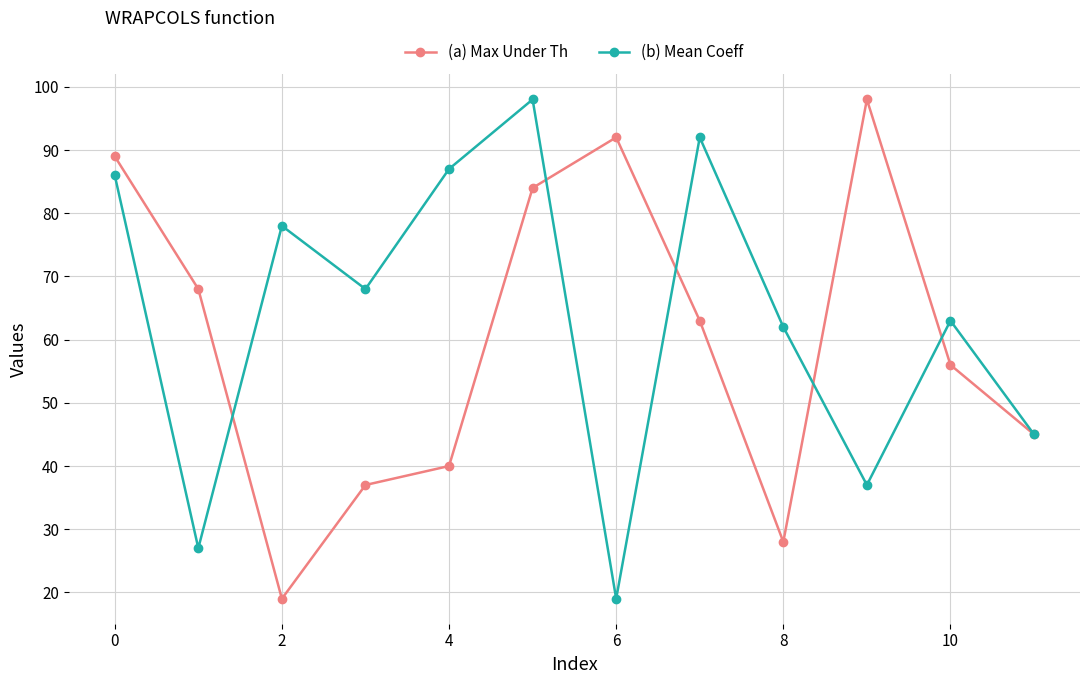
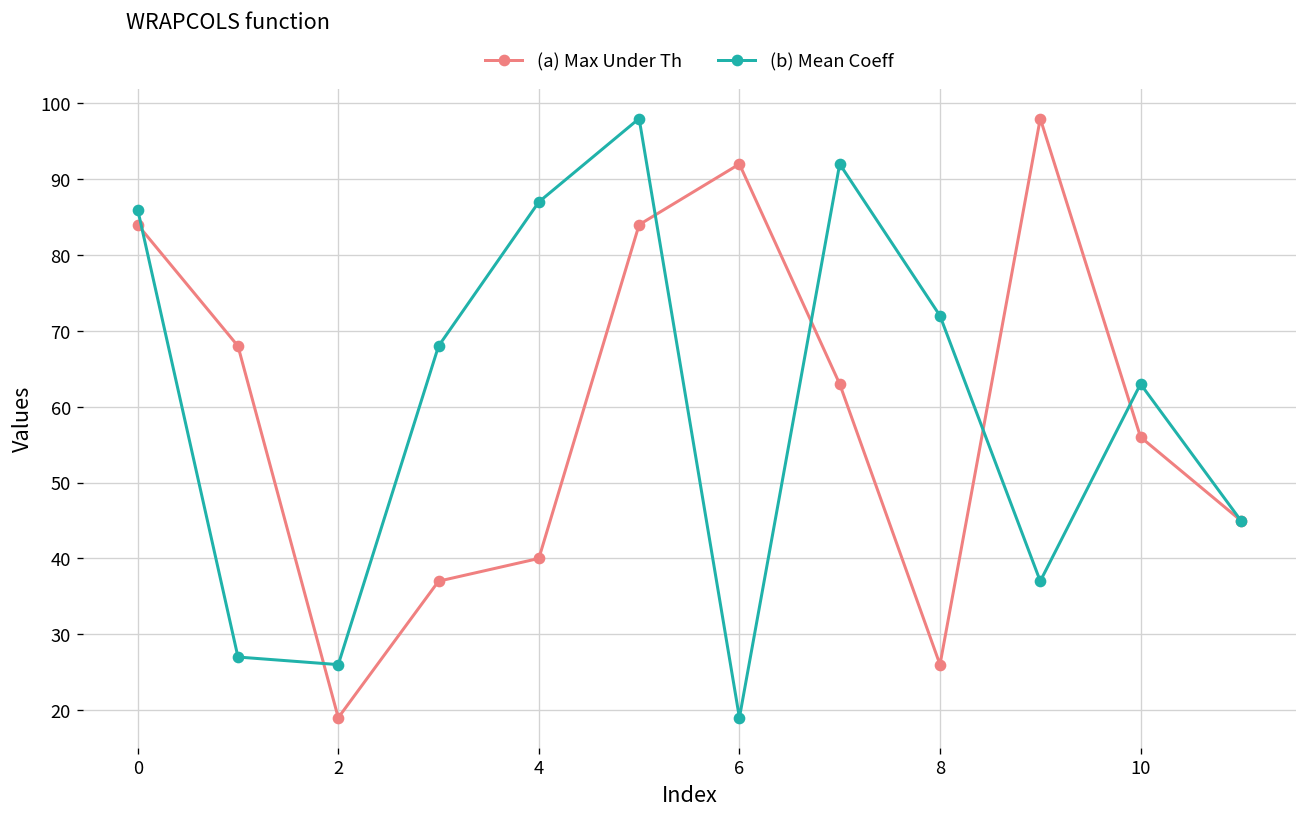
  {
    "(a) Max Under Th": {
-     "0": 89,
+     "0": 84,
      "2": 19,
      "4": 40,
      "6": 92,
-     "8": 28,
+     "8": 26,
      "10": 56
    },
    "(b) Mean Coeff": {
      "0": 86,
-     "2": 78,
+     "2": 26,
      "4": 87,
      "6": 19,
-     "8": 62,
+     "8": 72,
      "10": 63
    }
  }
